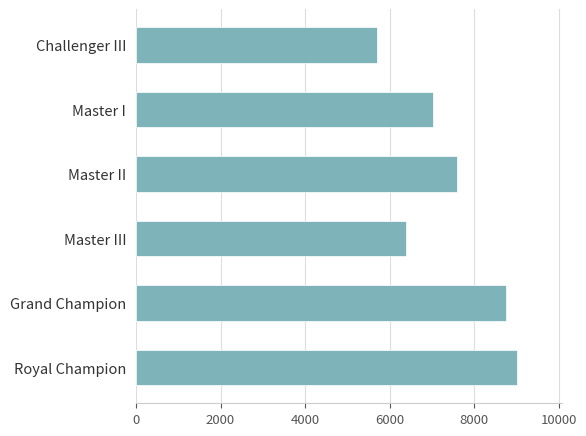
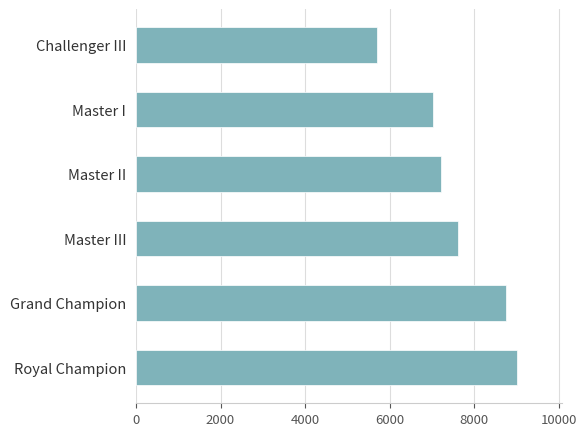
  {
    "Challenger III": 5700,
    "Master I": 7000,
-   "Master II": 7600,
-   "Master III": 6400,
+   "Master II": 7200,
+   "Master III": 7600,
    "Grand Champion": 8800,
    "Royal Champion": 9000
  }
